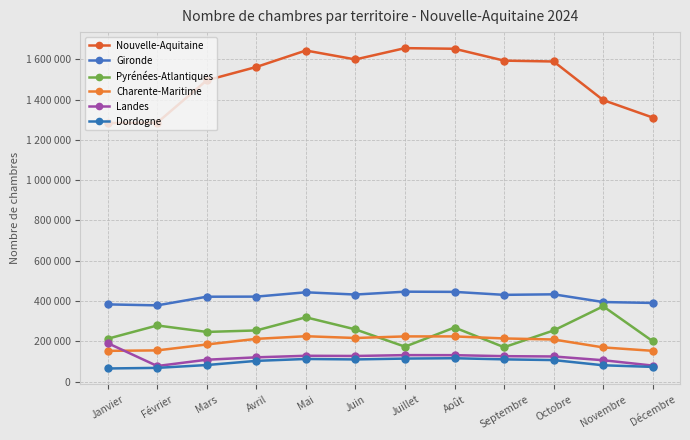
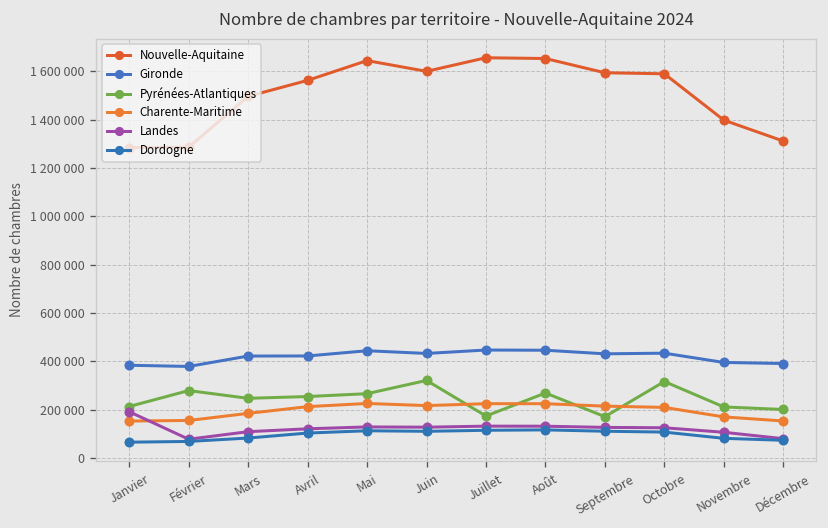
  {
    "Pyrénées-Atlantiques": {
      "Janvier": 210000,
      "Février": 280000,
      "Mars": 250000,
      "Avril": 250000,
-     "Mai": 320000,
-     "Juin": 260000,
+     "Mai": 270000,
+     "Juin": 320000,
      "Juillet": 170000,
      "Août": 270000,
      "Septembre": 170000,
-     "Octobre": 250000,
-     "Novembre": 370000,
+     "Octobre": 320000,
+     "Novembre": 210000,
      "Décembre": 200000
    },
    "Landes": {
      "Janvier": 190000,
      "Mars": 110000,
      "Avril": 120000,
      "Mai": 130000,
      "Juin": 130000,
      "Juillet": 130000,
      "Août": 130000,
      "Septembre": 130000,
      "Octobre": 130000,
      "Novembre": 110000
    }
  }
